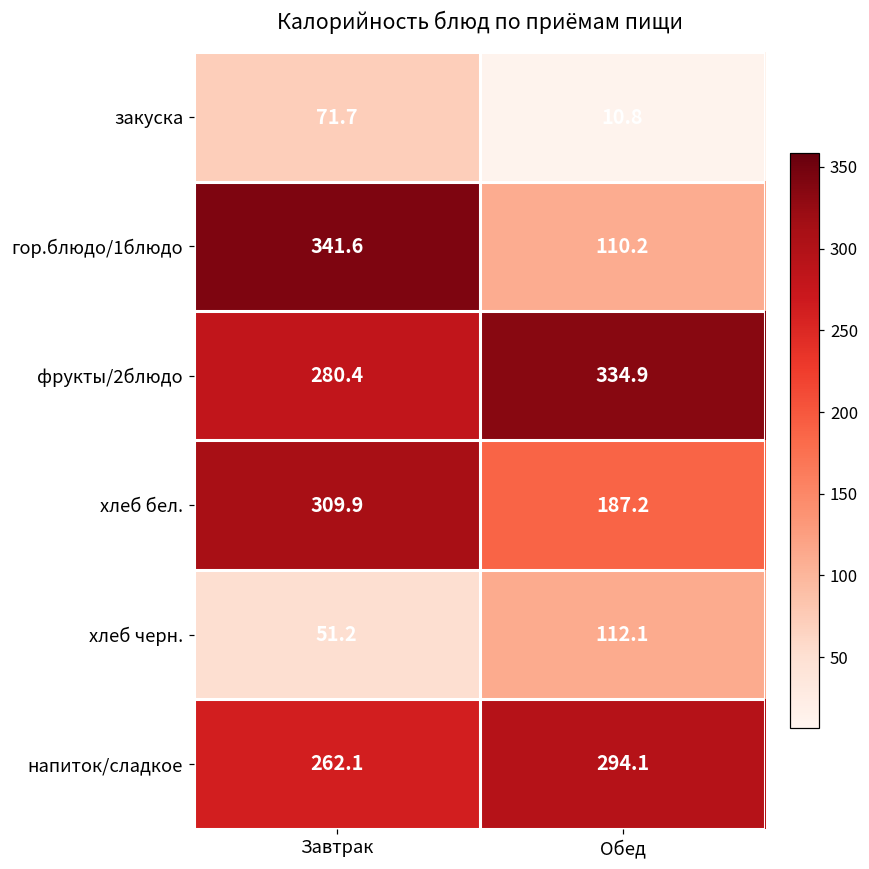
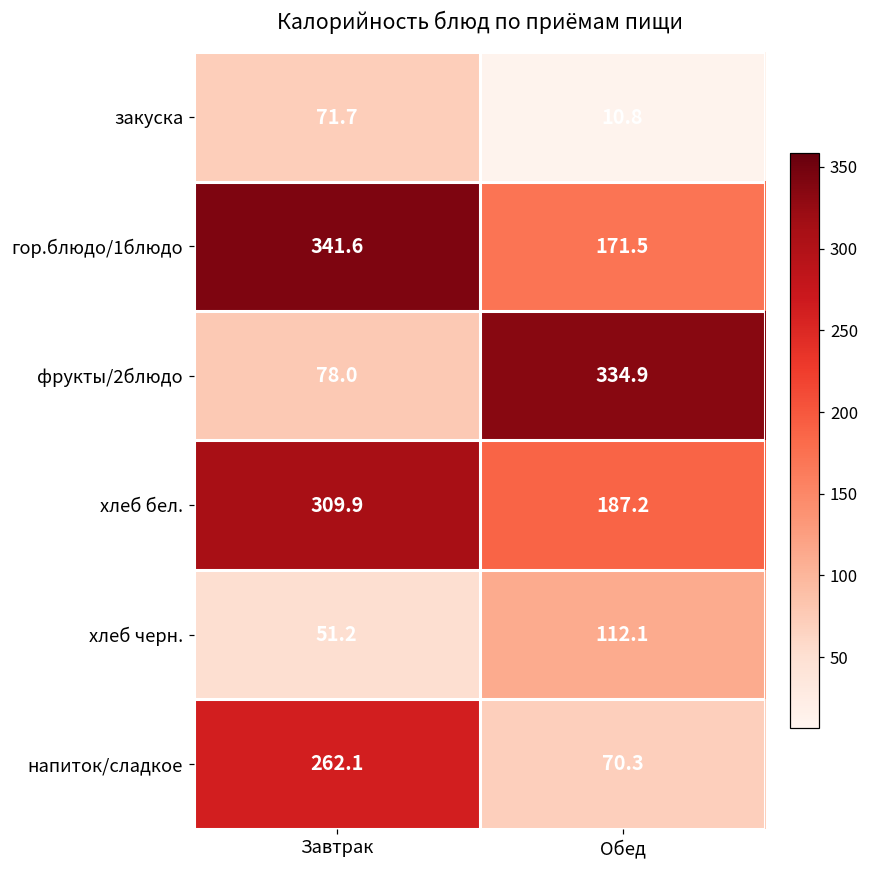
  {
    "закуска": {
      "Завтрак": 71.7
    },
    "гор.блюдо/1блюдо": {
      "Завтрак": 341.6,
-     "Обед": 110.2
+     "Обед": 171.5
    },
    "фрукты/2блюдо": {
-     "Завтрак": 280.4,
+     "Завтрак": 78.0,
      "Обед": 334.9
    },
    "хлеб бел.": {
      "Завтрак": 309.9,
      "Обед": 187.2
    },
    "хлеб черн.": {
      "Обед": 112.1
    },
    "напиток/сладкое": {
      "Завтрак": 262.1,
-     "Обед": 294.1
+     "Обед": 70.3
    }
  }
